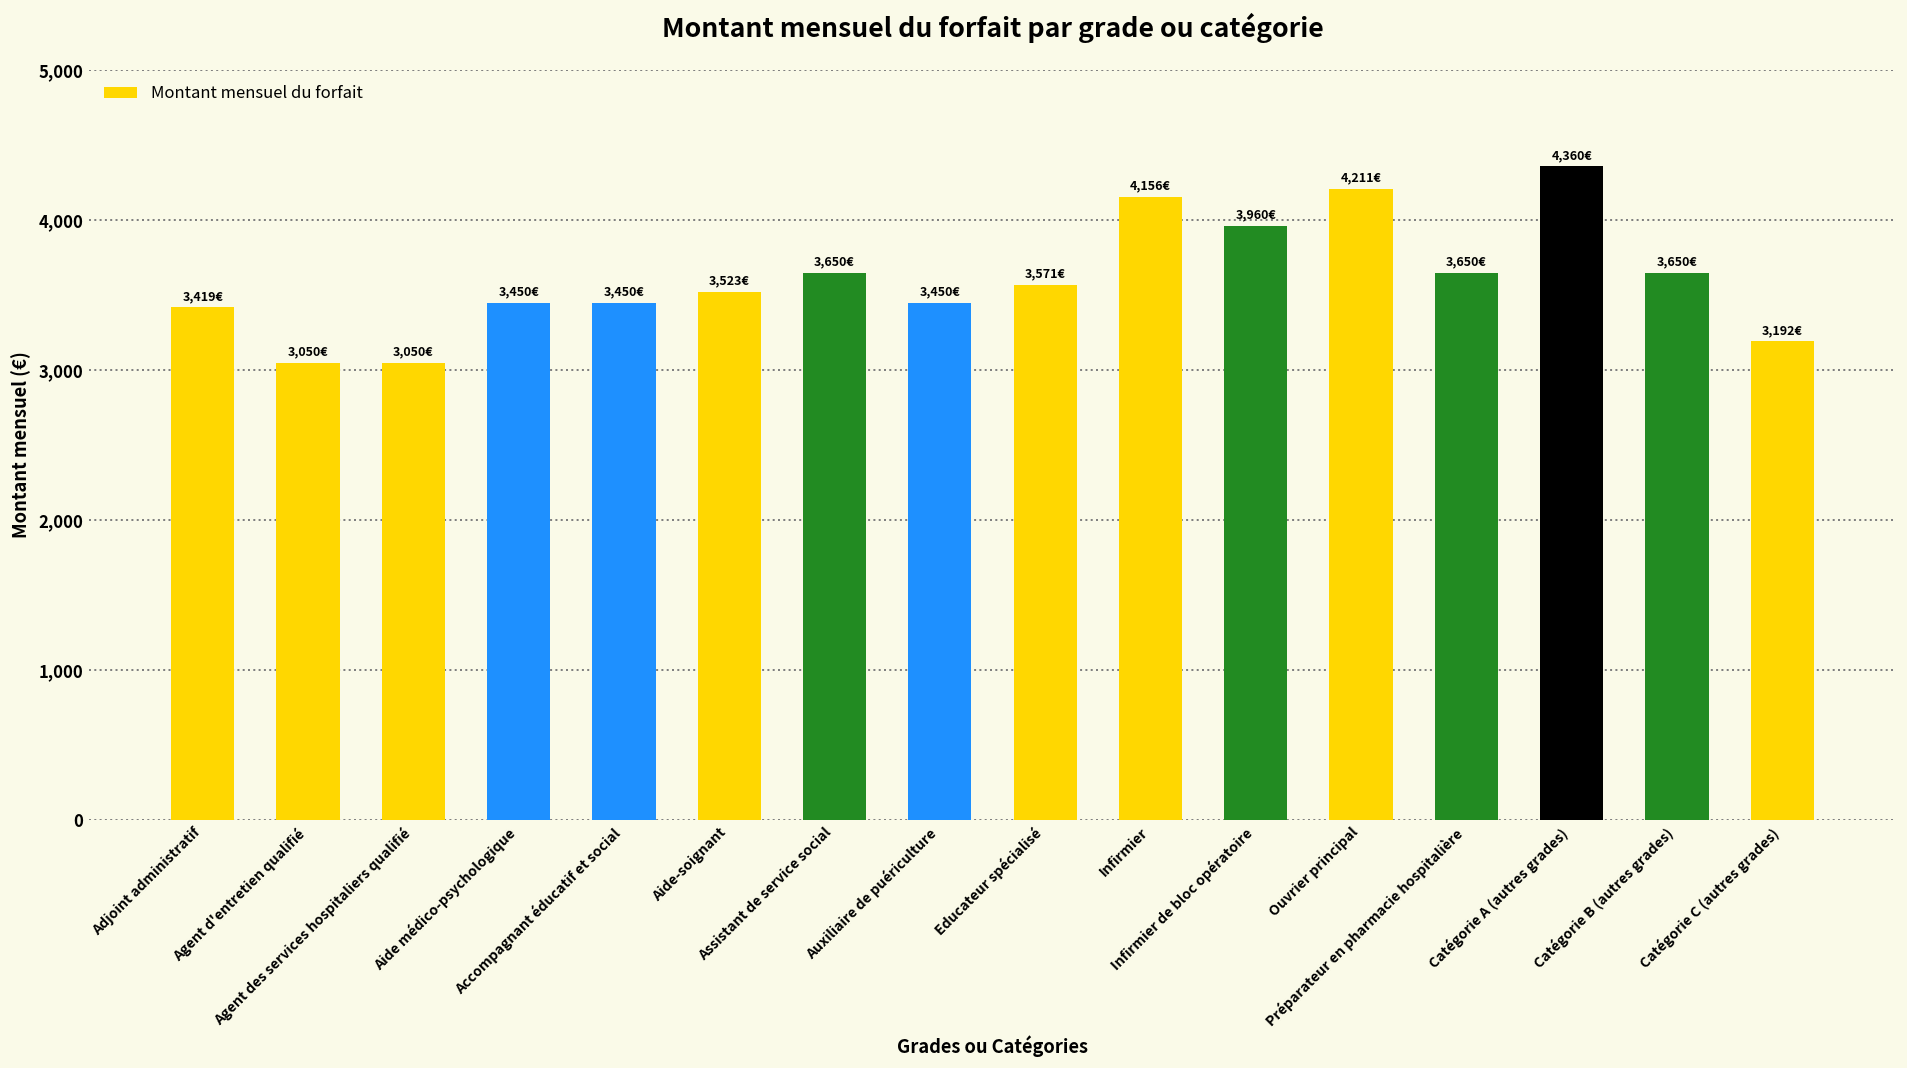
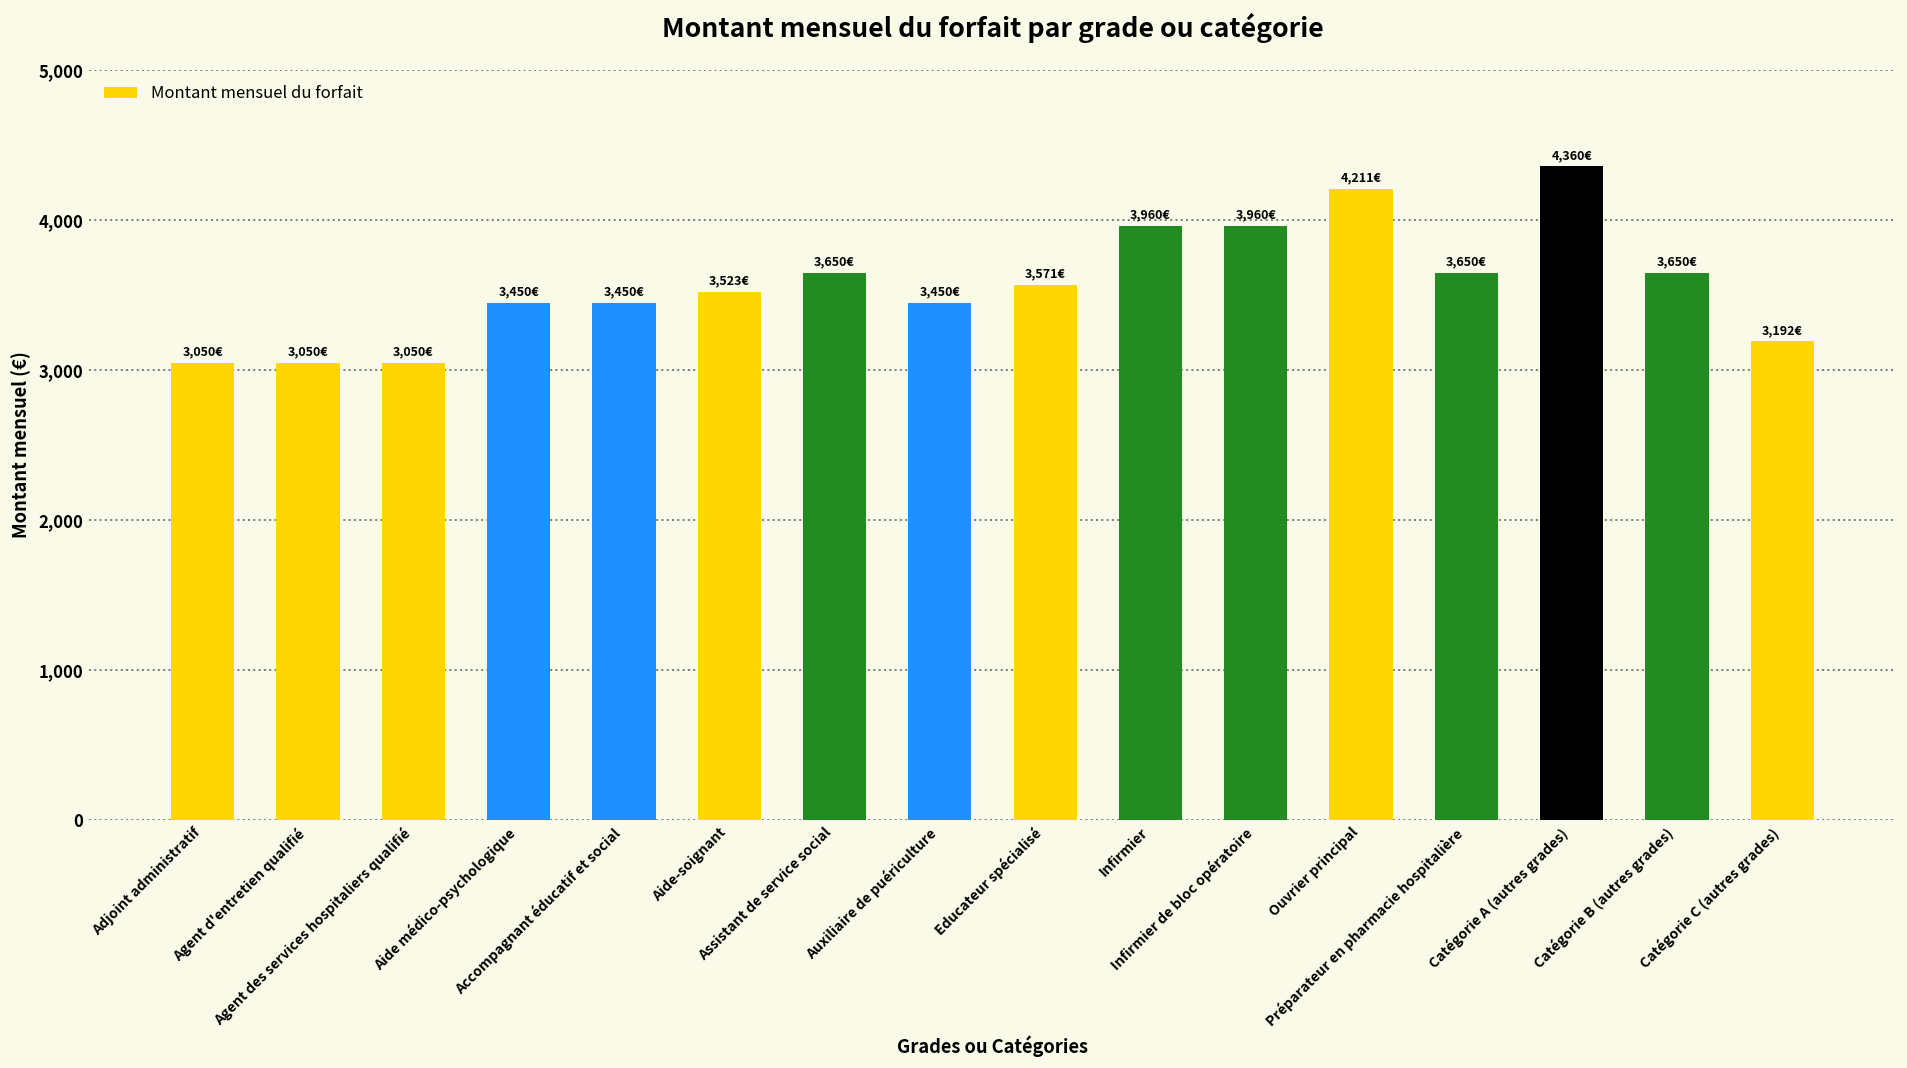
  {
-   "Adjoint administratif": "3,419€",
+   "Adjoint administratif": "3,050€",
    "Agent d'entretien qualifié": "3,050€",
    "Agent des services hospitaliers qualifié": "3,050€",
    "Aide médico-psychologique": "3,450€",
    "Accompagnant éducatif et social": "3,450€",
    "Aide-soignant": "3,523€",
    "Assistant de service social": "3,650€",
    "Auxiliaire de puériculture": "3,450€",
    "Educateur spécialisé": "3,571€",
-   "Infirmier": "4,156€",
+   "Infirmier": "3,960€",
    "Infirmier de bloc opératoire": "3,960€",
    "Ouvrier principal": "4,211€",
    "Préparateur en pharmacie hospitalière": "3,650€",
    "Catégorie A (autres grades)": "4,360€",
    "Catégorie B (autres grades)": "3,650€",
    "Catégorie C (autres grades)": "3,192€"
  }
